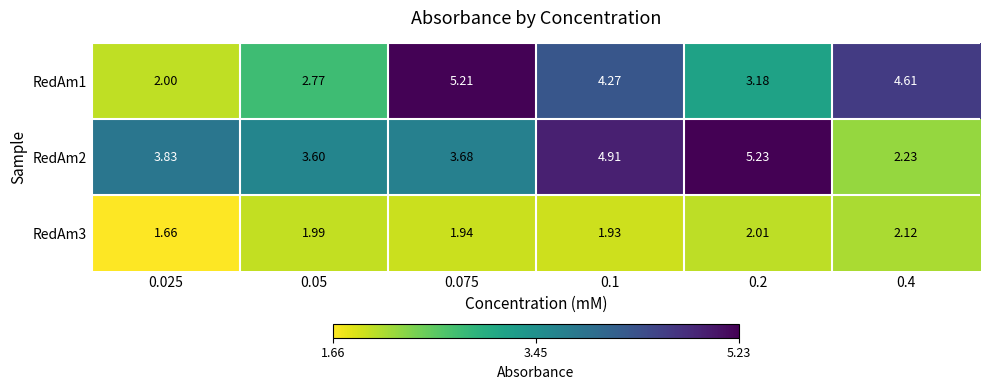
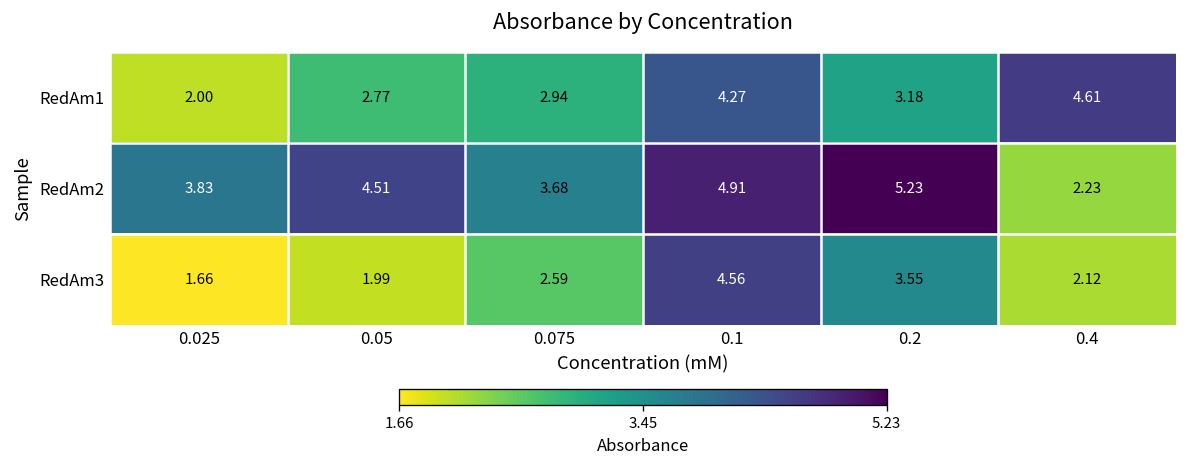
  {
    "RedAm1": {
      "0.025": 2.00,
      "0.05": 2.77,
-     "0.075": 5.21,
+     "0.075": 2.94,
      "0.1": 4.27,
      "0.2": 3.18,
      "0.4": 4.61
    },
    "RedAm2": {
      "0.025": 3.83,
-     "0.05": 3.60,
+     "0.05": 4.51,
      "0.075": 3.68,
      "0.1": 4.91,
      "0.2": 5.23,
      "0.4": 2.23
    },
    "RedAm3": {
      "0.025": 1.66,
      "0.05": 1.99,
-     "0.075": 1.94,
-     "0.1": 1.93,
-     "0.2": 2.01,
+     "0.075": 2.59,
+     "0.1": 4.56,
+     "0.2": 3.55,
      "0.4": 2.12
    }
  }
